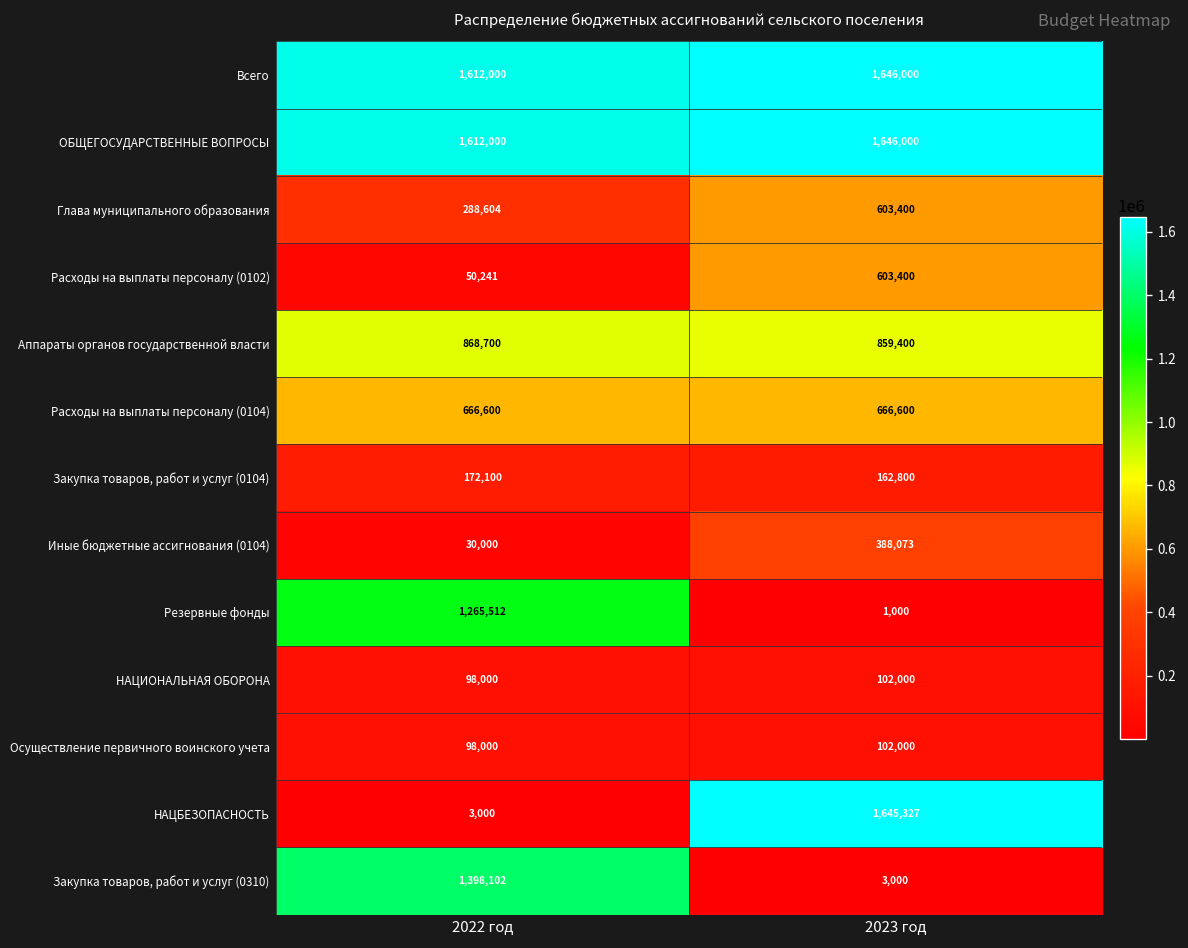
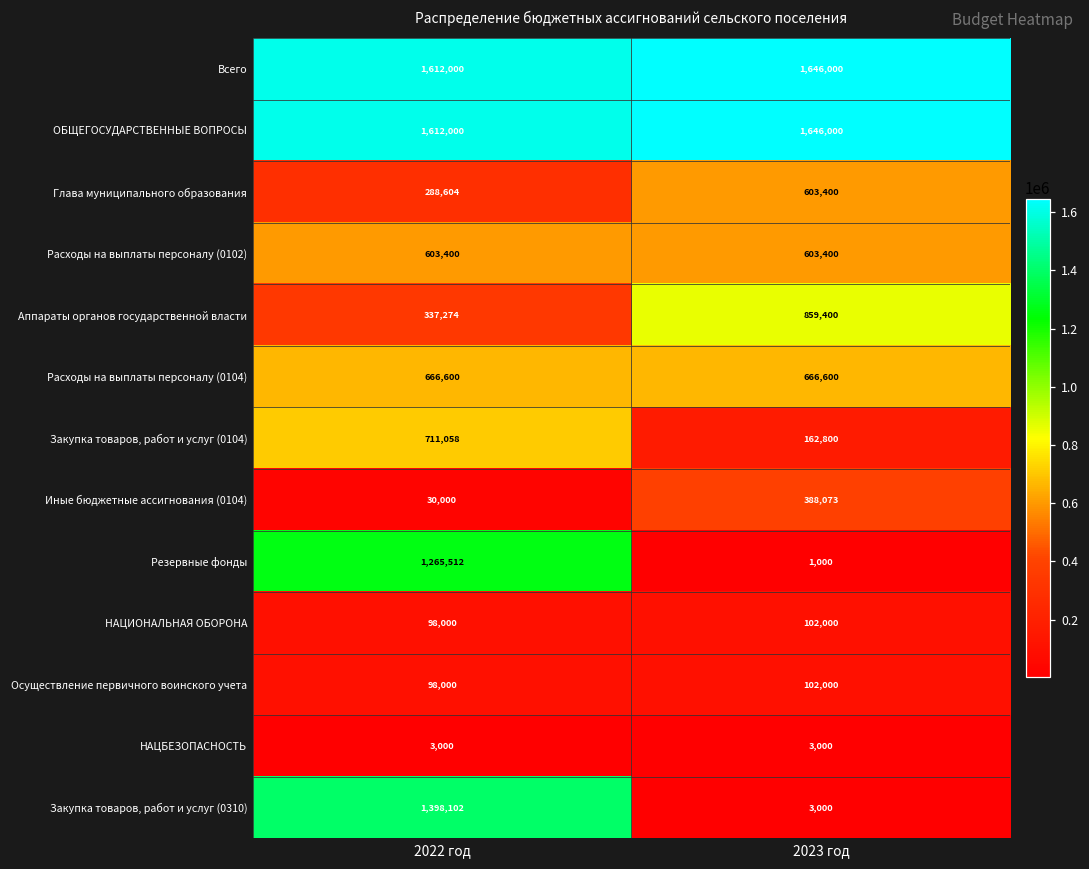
  {
    "Всего": {
      "2022 год": "1,612,000",
      "2023 год": "1,646,000"
    },
    "ОБЩЕГОСУДАРСТВЕННЫЕ ВОПРОСЫ": {
      "2022 год": "1,612,000",
      "2023 год": "1,646,000"
    },
    "Глава муниципального образования": {
      "2022 год": "288,604",
      "2023 год": "603,400"
    },
    "Расходы на выплаты персоналу (0102)": {
-     "2022 год": "50,241",
+     "2022 год": "603,400",
      "2023 год": "603,400"
    },
    "Аппараты органов государственной власти": {
-     "2022 год": "868,700",
+     "2022 год": "337,274",
      "2023 год": "859,400"
    },
    "Расходы на выплаты персоналу (0104)": {
      "2022 год": "666,600",
      "2023 год": "666,600"
    },
    "Закупка товаров, работ и услуг (0104)": {
-     "2022 год": "172,100",
+     "2022 год": "711,058",
      "2023 год": "162,800"
    },
    "Иные бюджетные ассигнования (0104)": {
      "2022 год": "30,000",
      "2023 год": "388,073"
    },
    "Резервные фонды": {
      "2022 год": "1,265,512",
      "2023 год": "1,000"
    },
    "НАЦИОНАЛЬНАЯ ОБОРОНА": {
      "2022 год": "98,000",
      "2023 год": "102,000"
    },
    "Осуществление первичного воинского учета": {
      "2022 год": "98,000",
      "2023 год": "102,000"
    },
    "НАЦБЕЗОПАСНОСТЬ": {
      "2022 год": "3,000",
-     "2023 год": "1,645,327"
+     "2023 год": "3,000"
    },
    "Закупка товаров, работ и услуг (0310)": {
      "2022 год": "1,398,102",
      "2023 год": "3,000"
    }
  }
